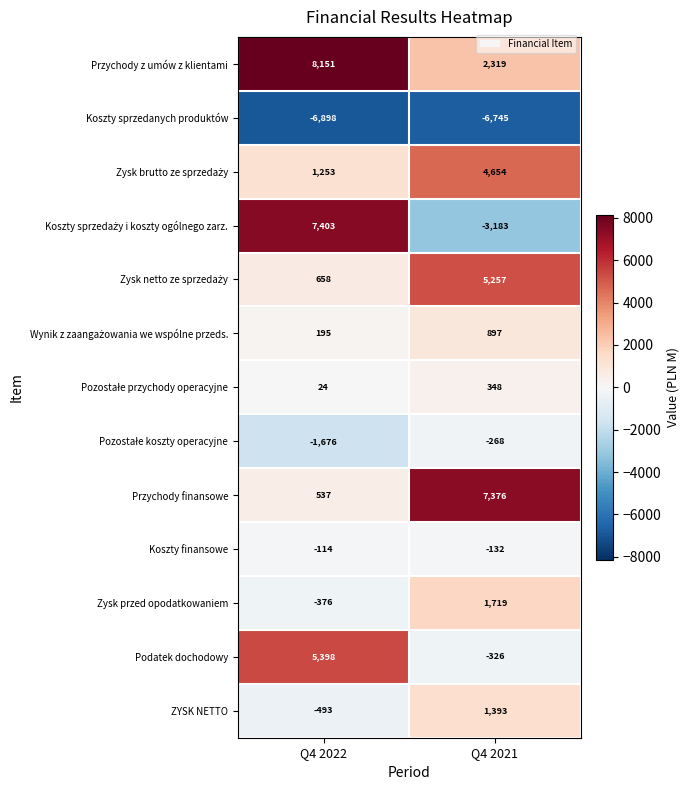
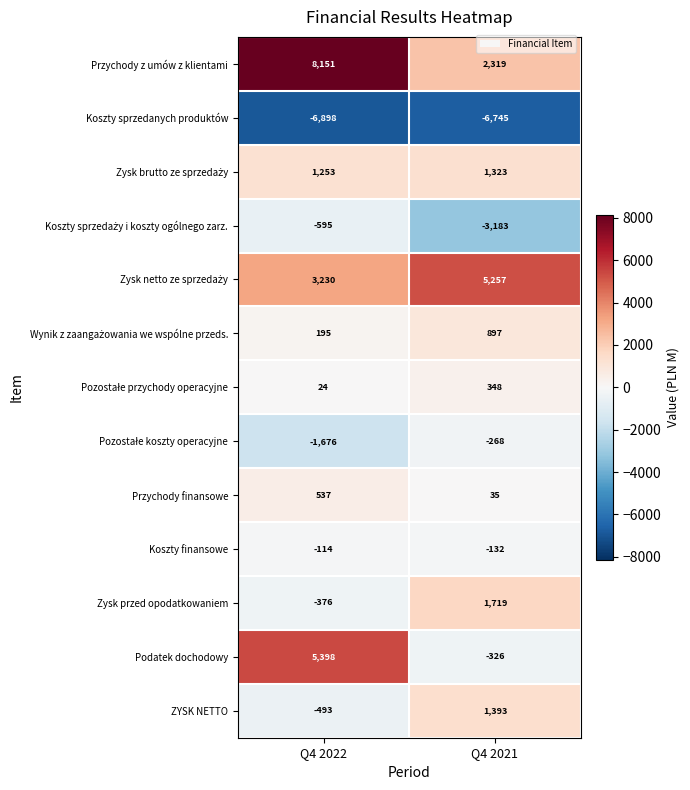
  {
    "Przychody z umów z klientami": {
      "Q4 2022": "8,151",
      "Q4 2021": "2,319"
    },
    "Koszty sprzedanych produktów": {
      "Q4 2022": "-6,898",
      "Q4 2021": "-6,745"
    },
    "Zysk brutto ze sprzedaży": {
      "Q4 2022": "1,253",
-     "Q4 2021": "4,654"
+     "Q4 2021": "1,323"
    },
    "Koszty sprzedaży i koszty ogólnego zarz.": {
-     "Q4 2022": "7,403",
+     "Q4 2022": "-595",
      "Q4 2021": "-3,183"
    },
    "Zysk netto ze sprzedaży": {
-     "Q4 2022": "658",
+     "Q4 2022": "3,230",
      "Q4 2021": "5,257"
    },
    "Wynik z zaangażowania we wspólne przeds.": {
      "Q4 2022": "195",
      "Q4 2021": "897"
    },
    "Pozostałe przychody operacyjne": {
      "Q4 2022": "24",
      "Q4 2021": "348"
    },
    "Pozostałe koszty operacyjne": {
      "Q4 2022": "-1,676",
      "Q4 2021": "-268"
    },
    "Przychody finansowe": {
      "Q4 2022": "537",
-     "Q4 2021": "7,376"
+     "Q4 2021": "35"
    },
    "Koszty finansowe": {
      "Q4 2022": "-114",
      "Q4 2021": "-132"
    },
    "Zysk przed opodatkowaniem": {
      "Q4 2022": "-376",
      "Q4 2021": "1,719"
    },
    "Podatek dochodowy": {
      "Q4 2022": "5,398",
      "Q4 2021": "-326"
    },
    "ZYSK NETTO": {
      "Q4 2022": "-493",
      "Q4 2021": "1,393"
    }
  }
